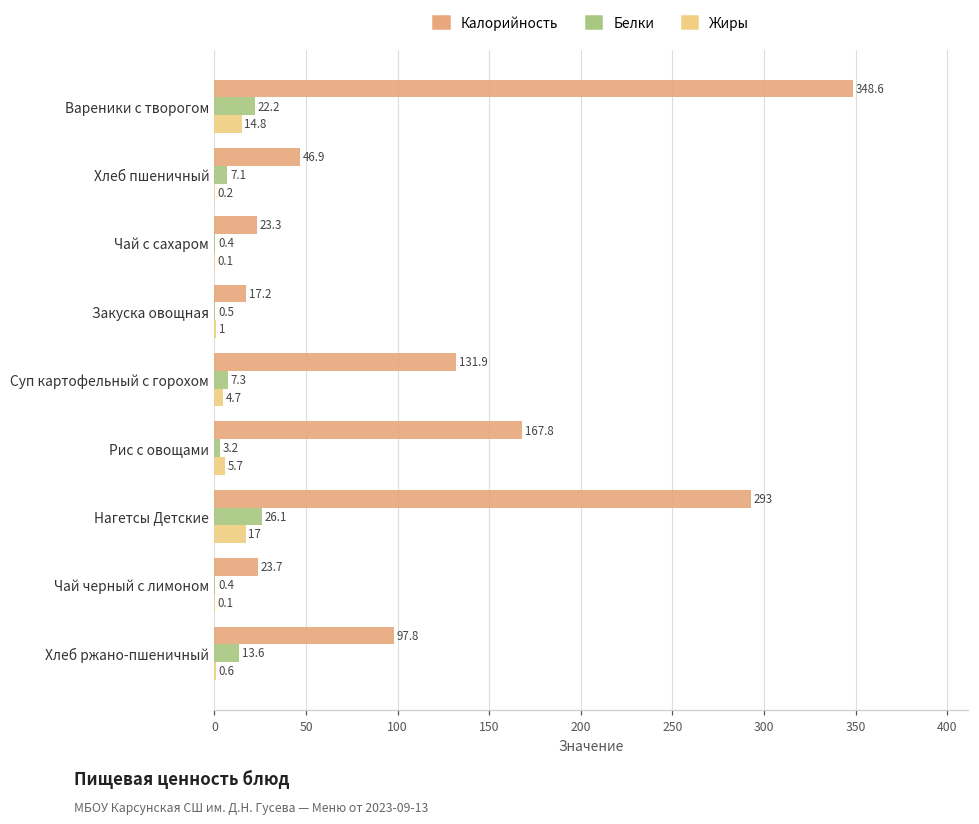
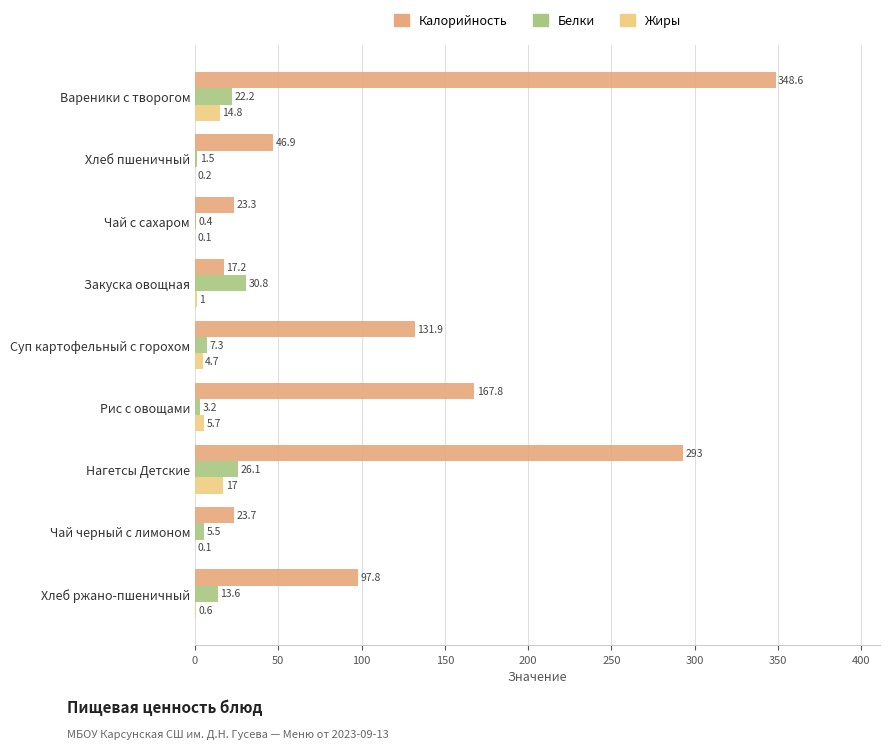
  {
    "Белки": {
      "Вареники с творогом": 22.2,
-     "Хлеб пшеничный": 7.1,
+     "Хлеб пшеничный": 1.5,
      "Чай с сахаром": 0.4,
-     "Закуска овощная": 0.5,
+     "Закуска овощная": 30.8,
      "Суп картофельный с горохом": 7.3,
      "Рис с овощами": 3.2,
      "Нагетсы Детские": 26.1,
-     "Чай черный с лимоном": 0.4,
+     "Чай черный с лимоном": 5.5,
      "Хлеб ржано-пшеничный": 13.6
    }
  }
